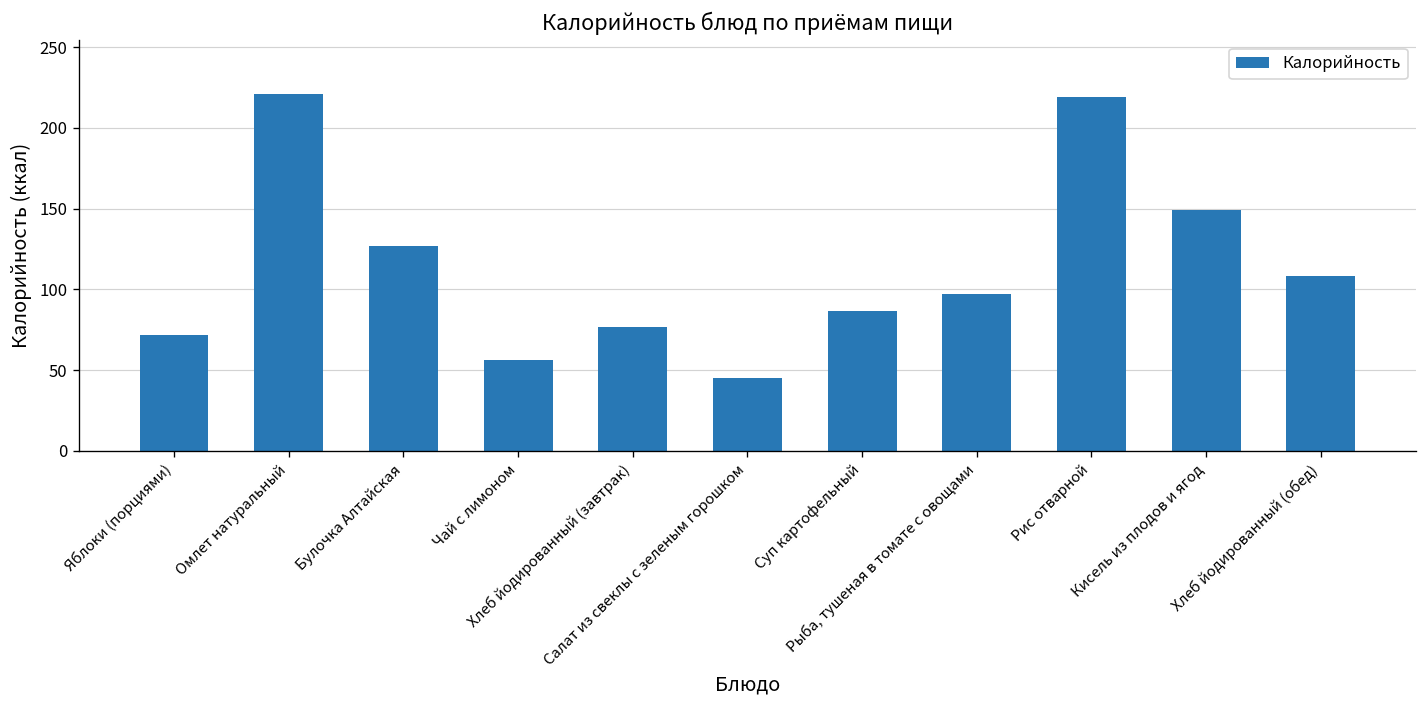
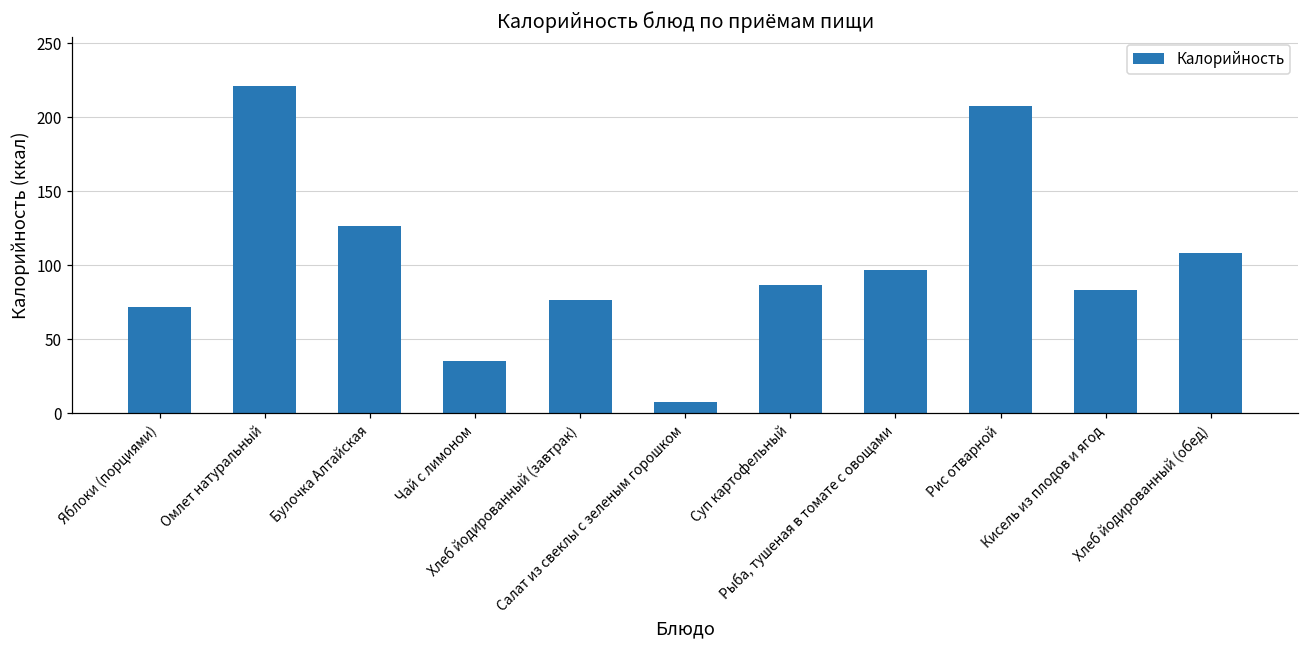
  {
    "Яблоки (порциями)": 72,
    "Омлет натуральный": 221,
    "Булочка Алтайская": 127,
-   "Чай с лимоном": 56,
+   "Чай с лимоном": 35,
    "Хлеб йодированный (завтрак)": 77,
-   "Салат из свеклы с зеленым горошком": 45,
+   "Салат из свеклы с зеленым горошком": 8,
    "Суп картофельный": 87,
    "Рыба, тушеная в томате с овощами": 97,
-   "Рис отварной": 219,
-   "Кисель из плодов и ягод": 149,
+   "Рис отварной": 207,
+   "Кисель из плодов и ягод": 84,
    "Хлеб йодированный (обед)": 108
  }
